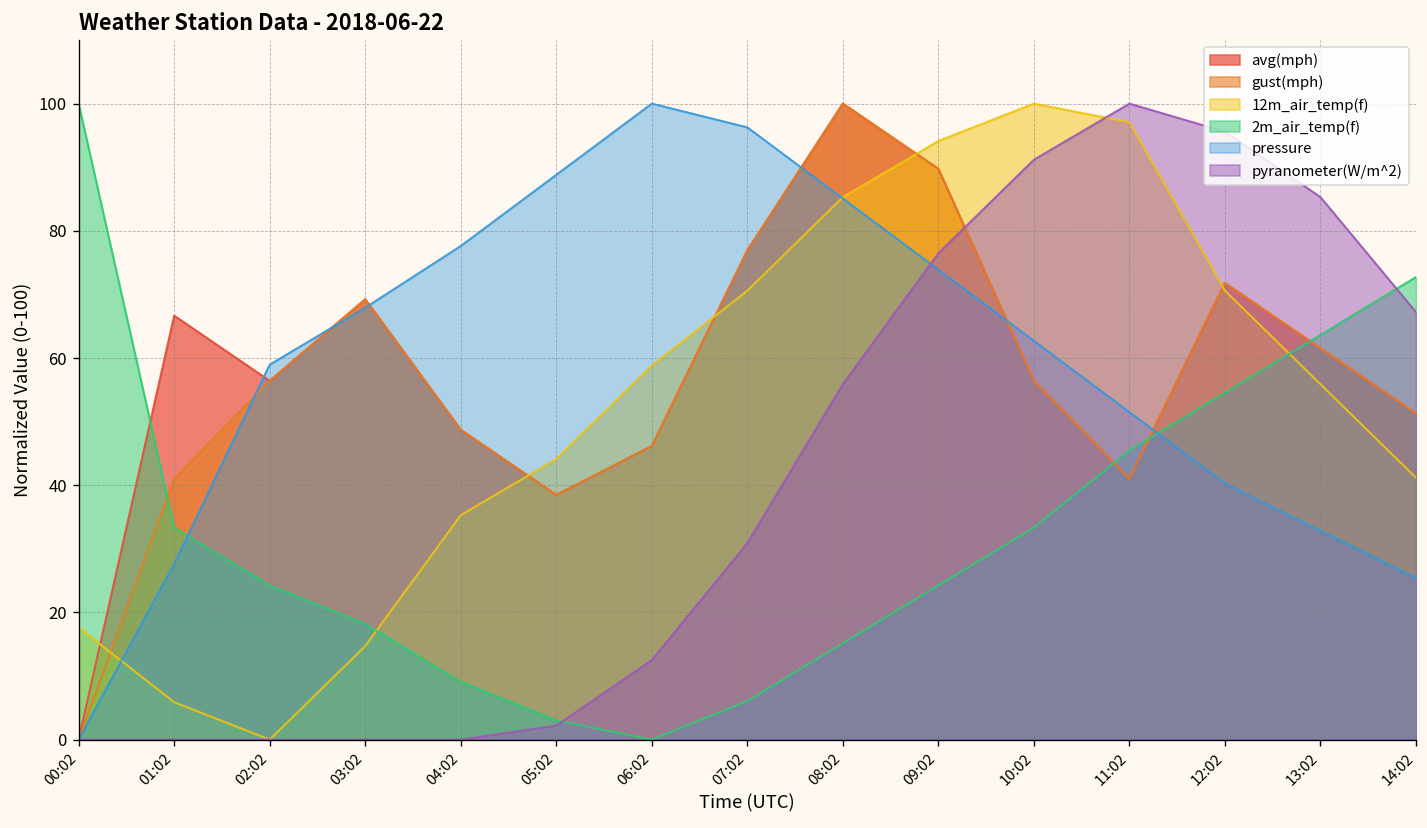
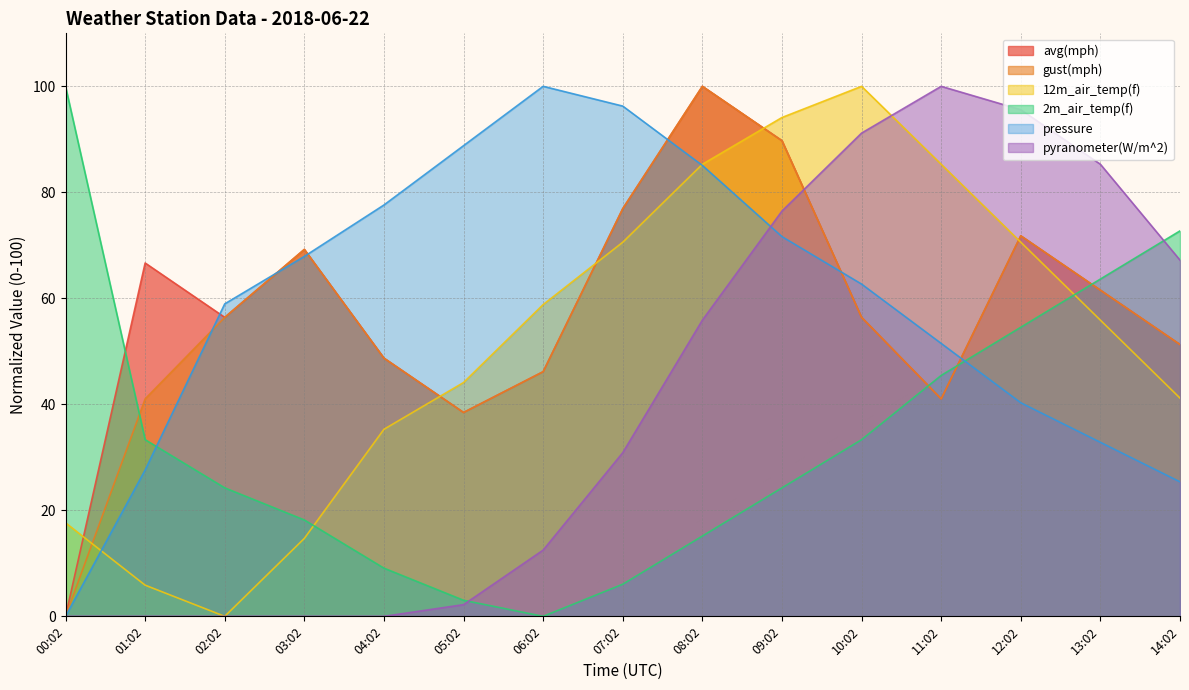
  {
    "12m_air_temp(f)": {
      "00:02": 18,
      "01:02": 6,
      "03:02": 15,
      "04:02": 35,
      "05:02": 44,
      "06:02": 59,
      "07:02": 71,
      "09:02": 94,
      "10:02": 100,
-     "11:02": 97,
+     "11:02": 85,
      "12:02": 71,
      "13:02": 56,
      "14:02": 41
    },
    "2m_air_temp(f)": {
      "00:02": 100,
      "01:02": 33,
      "02:02": 24,
      "03:02": 18,
      "04:02": 9,
      "05:02": 3,
      "06:02": 0,
      "07:02": 6,
      "08:02": 15,
      "09:02": 24,
      "10:02": 33,
      "11:02": 45,
      "12:02": 55,
      "13:02": 64,
      "14:02": 73
    },
    "pressure": {
      "01:02": 28,
      "02:02": 59,
      "03:02": 68,
      "04:02": 78,
      "05:02": 89,
      "06:02": 100,
      "07:02": 96,
-     "09:02": 74,
+     "09:02": 72,
      "10:02": 63,
      "11:02": 51,
      "12:02": 40,
      "13:02": 33,
      "14:02": 25
    },
    "pyranometer(W/m^2)": {
      "01:02": 0,
      "03:02": 0,
      "04:02": 0,
      "05:02": 2,
      "06:02": 13,
      "07:02": 31,
      "08:02": 56,
      "09:02": 76,
      "10:02": 91,
      "11:02": 100,
      "13:02": 85,
      "14:02": 67
    }
  }
